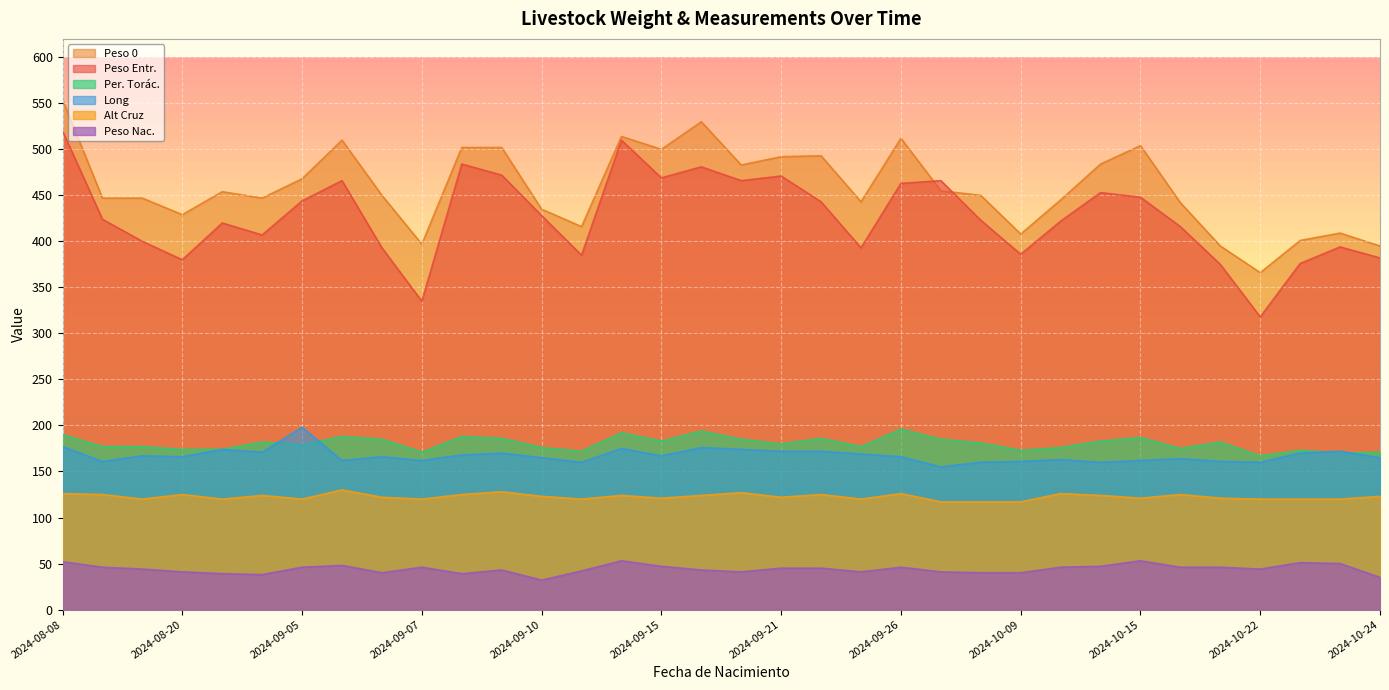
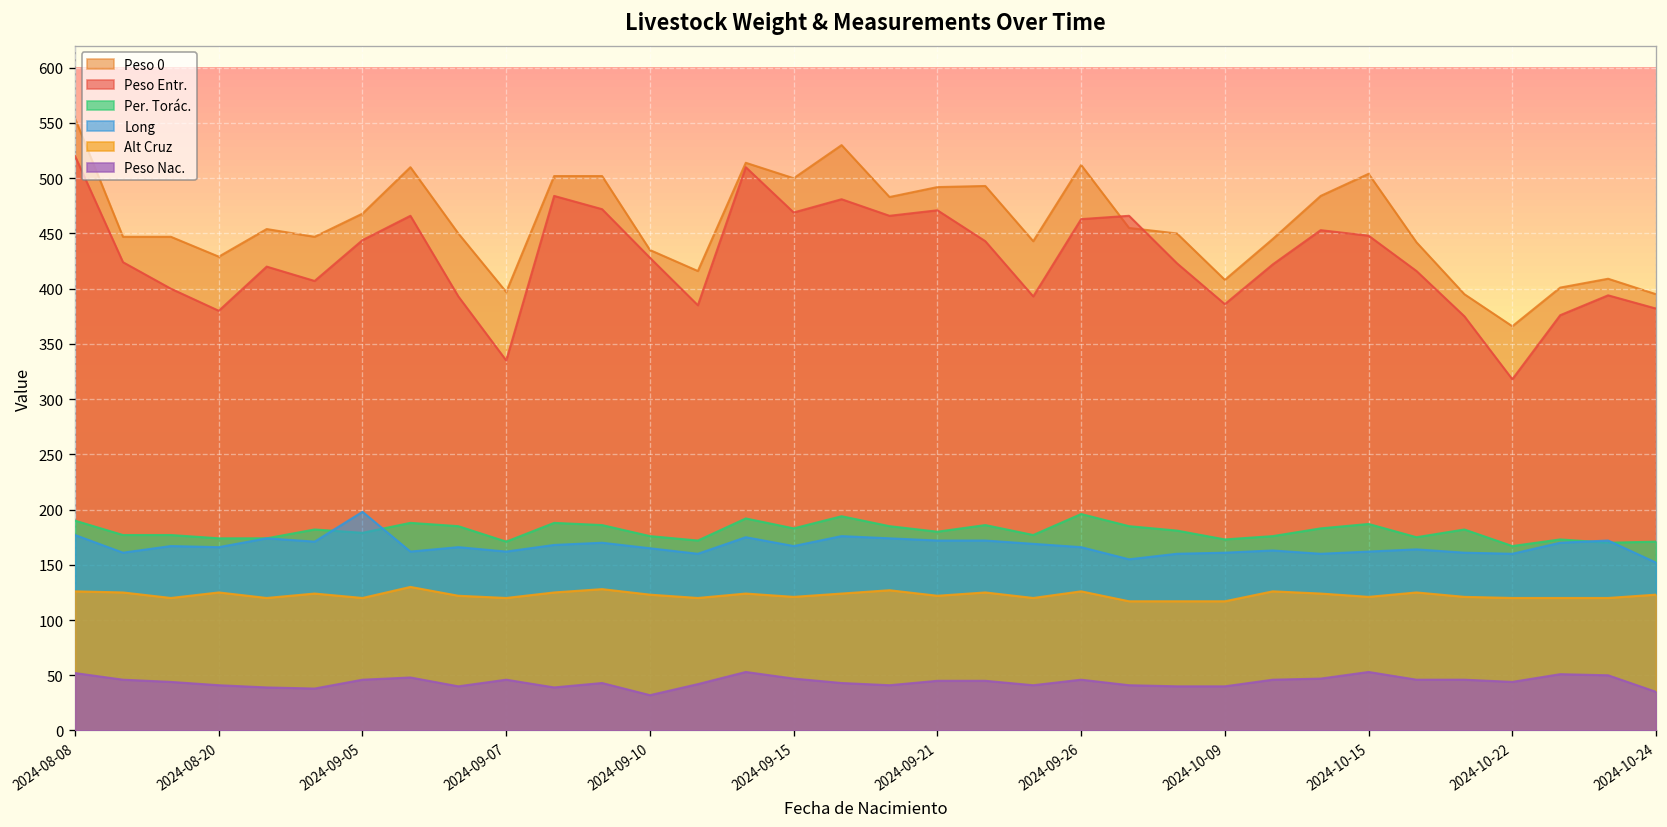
  {
    "Per. Torác.": {
      "2024-08-08": 190,
      "2024-09-05": 180,
      "2024-09-15": 180,
      "2024-09-21": 180,
      "2024-09-26": 200,
      "2024-10-24": 170
    },
    "Long": {
      "2024-08-08": 180,
      "2024-09-05": 200,
      "2024-09-15": 170,
      "2024-09-21": 170,
      "2024-09-26": 170,
-     "2024-10-24": 170
+     "2024-10-24": 150
    },
    "Peso Nac.": {
      "2024-08-08": 50,
      "2024-09-05": 50,
      "2024-09-15": 50,
      "2024-09-21": 50,
      "2024-09-26": 50,
      "2024-10-24": 40
    }
  }
